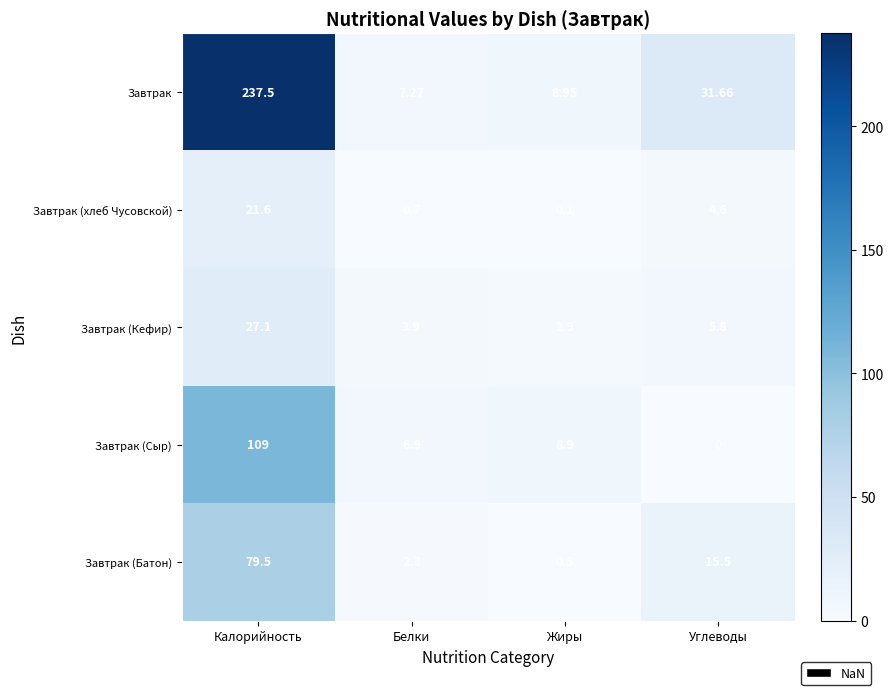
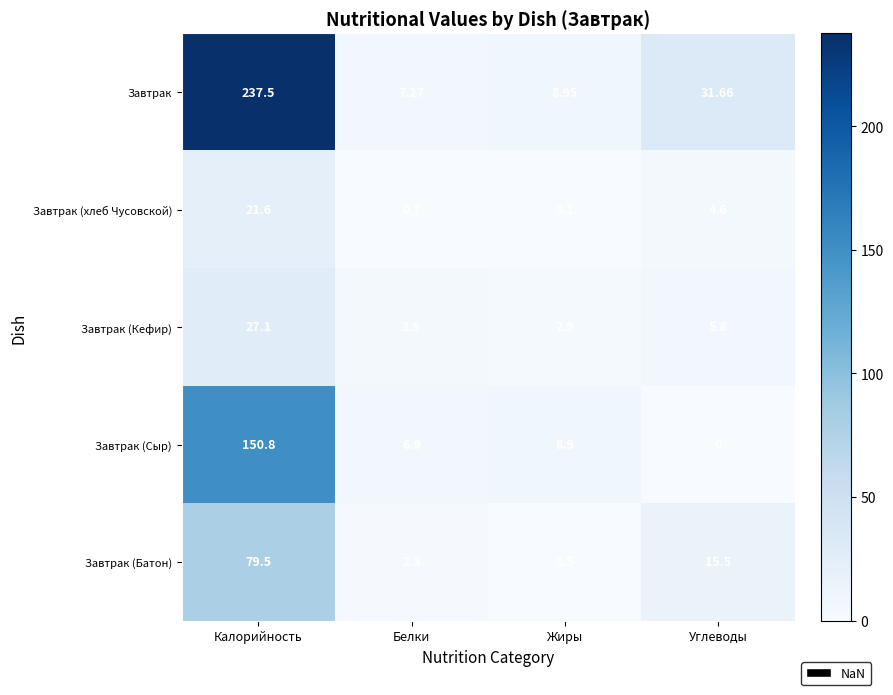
  {
    "Завтрак": {
      "Калорийность": 237.5
    },
    "Завтрак (Сыр)": {
-     "Калорийность": 109
+     "Калорийность": 150.8
    },
    "Завтрак (Батон)": {
      "Калорийность": 79.5
    }
  }
